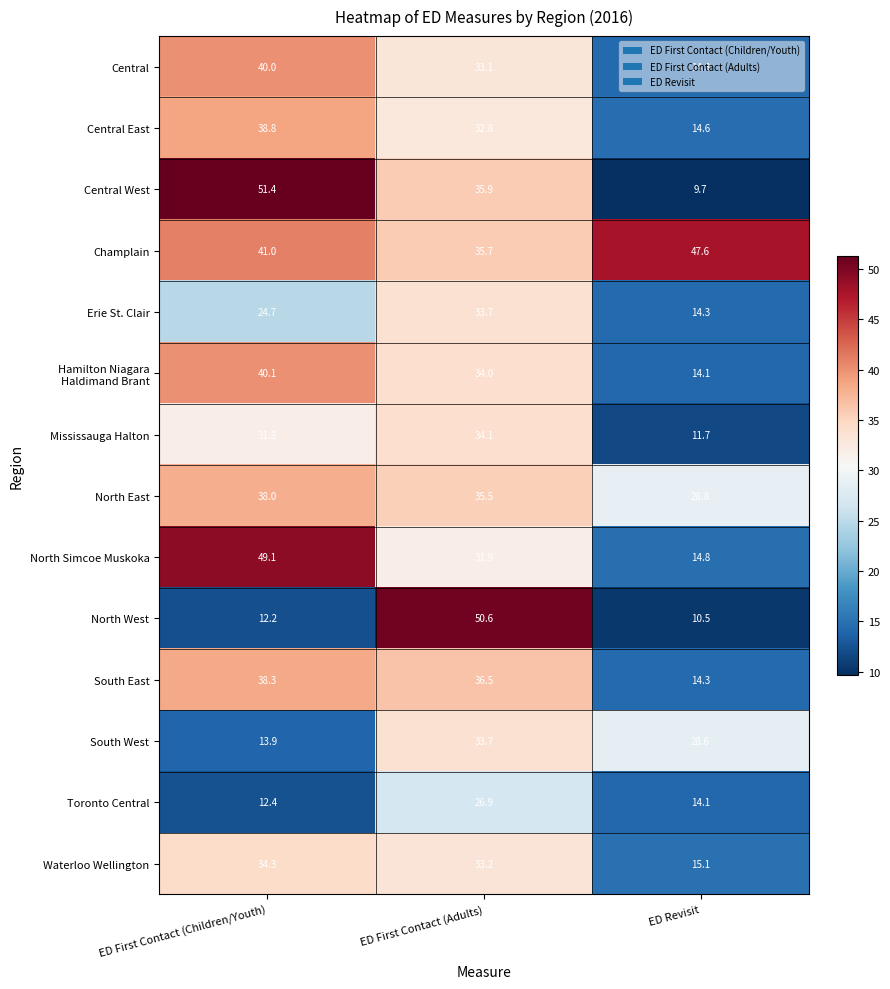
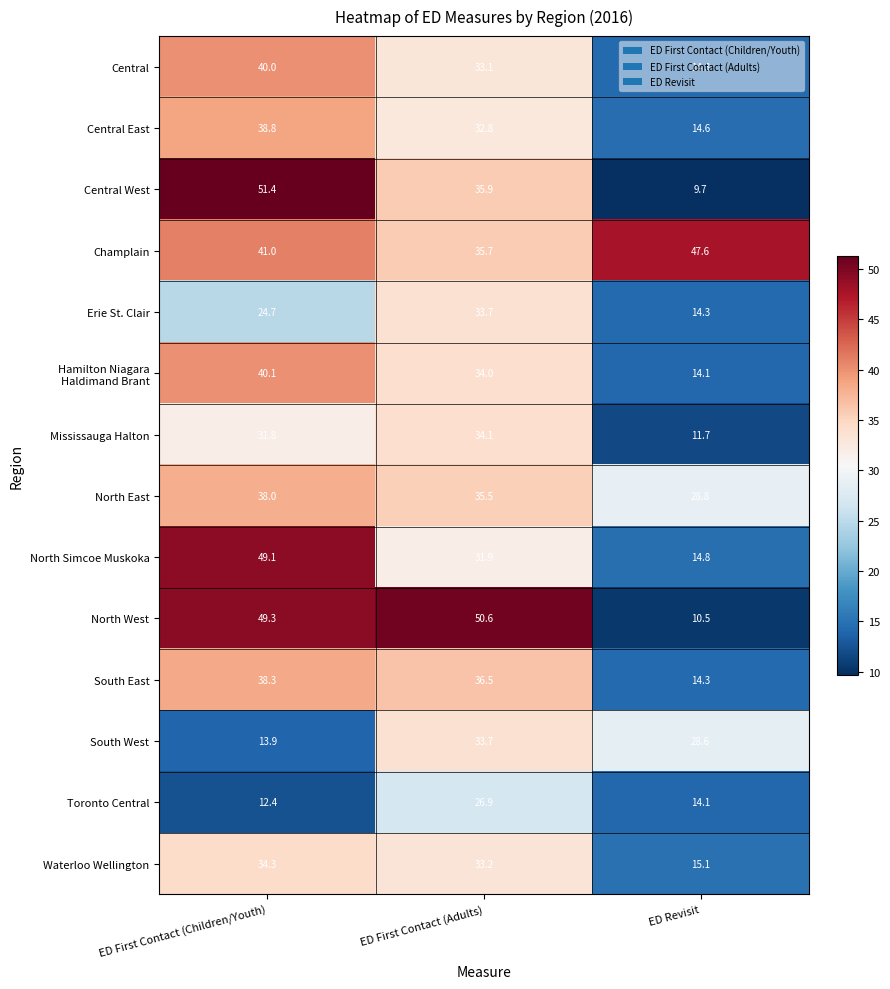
  {
    "Central": {
      "ED First Contact (Children/Youth)": 40.0
    },
    "Central East": {
      "ED First Contact (Children/Youth)": 38.8,
      "ED Revisit": 14.6
    },
    "Central West": {
      "ED First Contact (Children/Youth)": 51.4,
      "ED First Contact (Adults)": 35.9,
      "ED Revisit": 9.7
    },
    "Champlain": {
      "ED First Contact (Children/Youth)": 41.0,
      "ED First Contact (Adults)": 35.7,
      "ED Revisit": 47.6
    },
    "Erie St. Clair": {
      "ED First Contact (Children/Youth)": 24.7,
      "ED Revisit": 14.3
    },
    "Hamilton Niagara Haldimand Brant": {
      "ED First Contact (Children/Youth)": 40.1,
      "ED First Contact (Adults)": 34.0,
      "ED Revisit": 14.1
    },
    "Mississauga Halton": {
      "ED First Contact (Adults)": 34.1,
      "ED Revisit": 11.7
    },
    "North East": {
      "ED First Contact (Children/Youth)": 38.0,
      "ED First Contact (Adults)": 35.5
    },
    "North Simcoe Muskoka": {
      "ED First Contact (Children/Youth)": 49.1,
      "ED Revisit": 14.8
    },
    "North West": {
-     "ED First Contact (Children/Youth)": 12.2,
+     "ED First Contact (Children/Youth)": 49.3,
      "ED First Contact (Adults)": 50.6,
      "ED Revisit": 10.5
    },
    "South East": {
      "ED First Contact (Children/Youth)": 38.3,
      "ED First Contact (Adults)": 36.5,
      "ED Revisit": 14.3
    },
    "South West": {
      "ED First Contact (Children/Youth)": 13.9
    },
    "Toronto Central": {
      "ED First Contact (Children/Youth)": 12.4,
      "ED Revisit": 14.1
    },
    "Waterloo Wellington": {
      "ED First Contact (Children/Youth)": 34.3,
      "ED Revisit": 15.1
    }
  }
